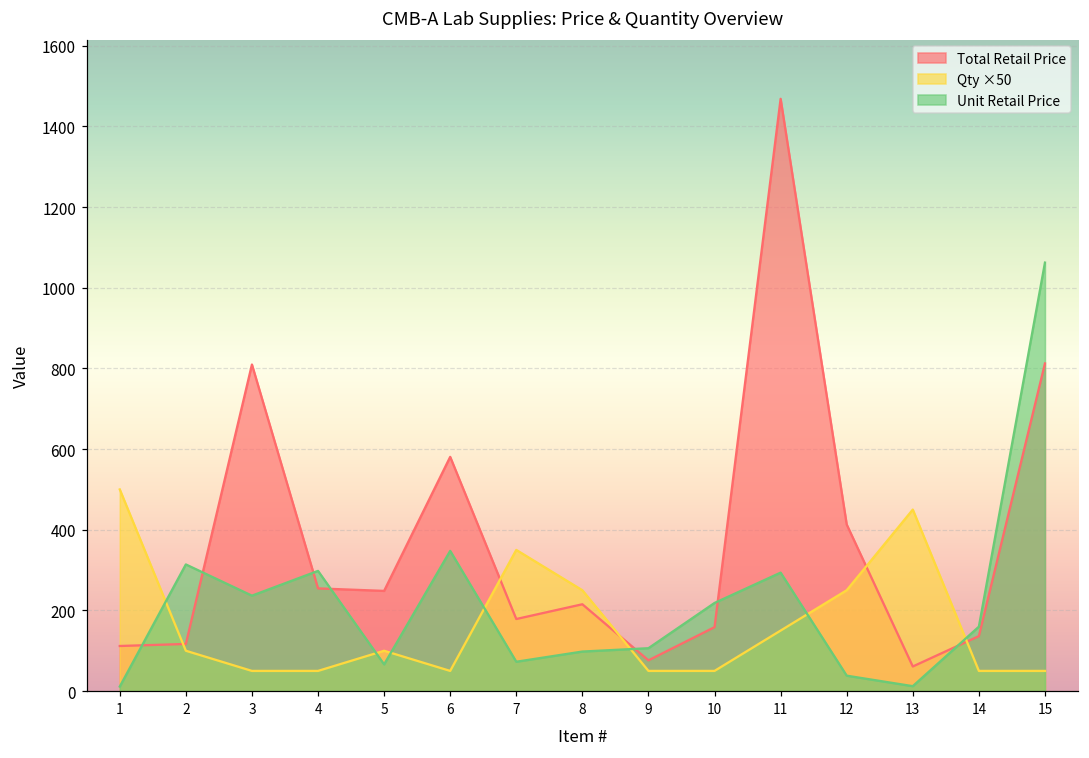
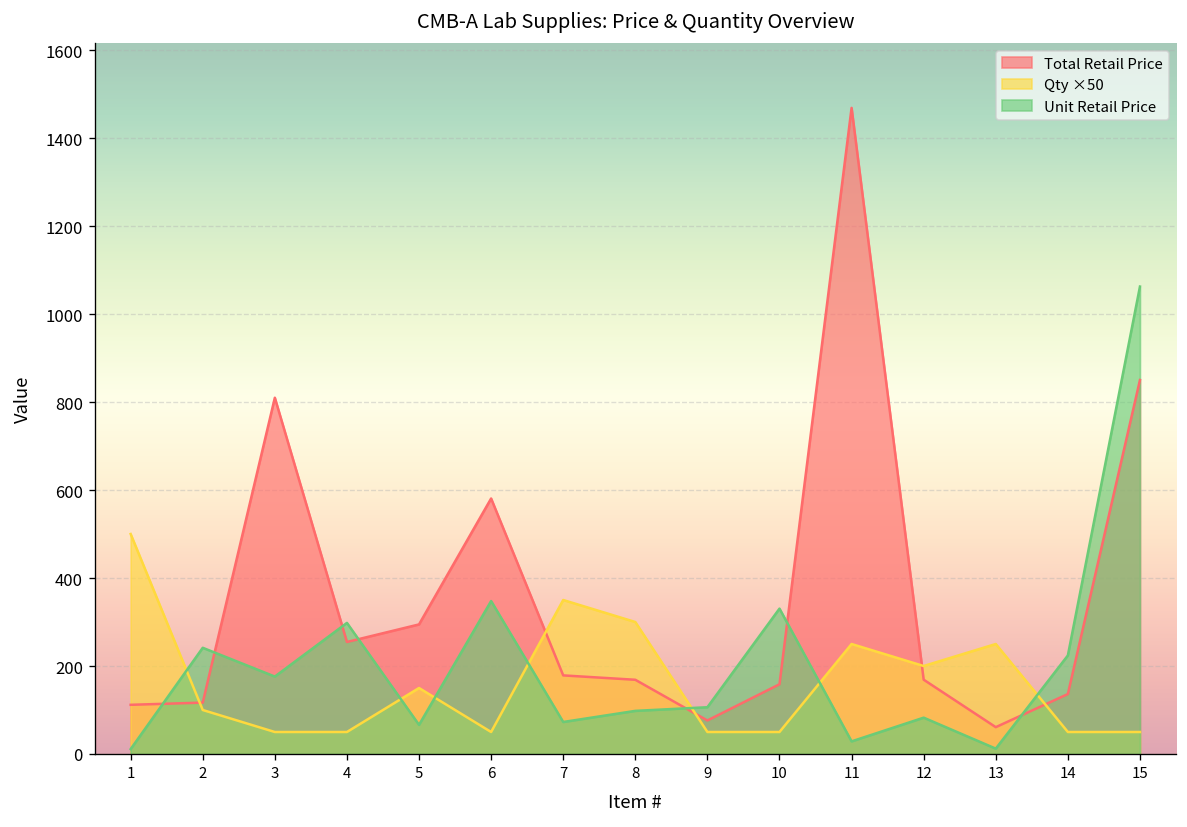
  {
    "Total Retail Price": {
      "1": 110,
      "2": 120,
      "3": 810,
      "4": 250,
-     "5": 250,
+     "5": 290,
      "6": 580,
      "7": 180,
-     "8": 220,
+     "8": 170,
      "9": 80,
      "10": 160,
      "11": 1470,
-     "12": 410,
+     "12": 170,
      "13": 60,
      "14": 140,
-     "15": 810
+     "15": 850
    },
    "Qty ×50": {
      "1": 500,
      "2": 100,
      "3": 50,
      "4": 50,
-     "5": 100,
+     "5": 150,
      "6": 50,
      "7": 350,
-     "8": 250,
+     "8": 300,
      "9": 50,
      "10": 50,
-     "11": 150,
-     "12": 250,
-     "13": 450,
+     "11": 250,
+     "12": 200,
+     "13": 250,
      "14": 50,
      "15": 50
    },
    "Unit Retail Price": {
      "1": 10,
-     "2": 310,
-     "3": 240,
+     "2": 240,
+     "3": 180,
      "4": 300,
      "5": 70,
      "6": 350,
      "7": 70,
      "8": 100,
      "9": 110,
-     "10": 220,
-     "11": 290,
-     "12": 40,
+     "10": 330,
+     "11": 30,
+     "12": 80,
      "13": 10,
-     "14": 160,
+     "14": 220,
      "15": 1060
    }
  }
